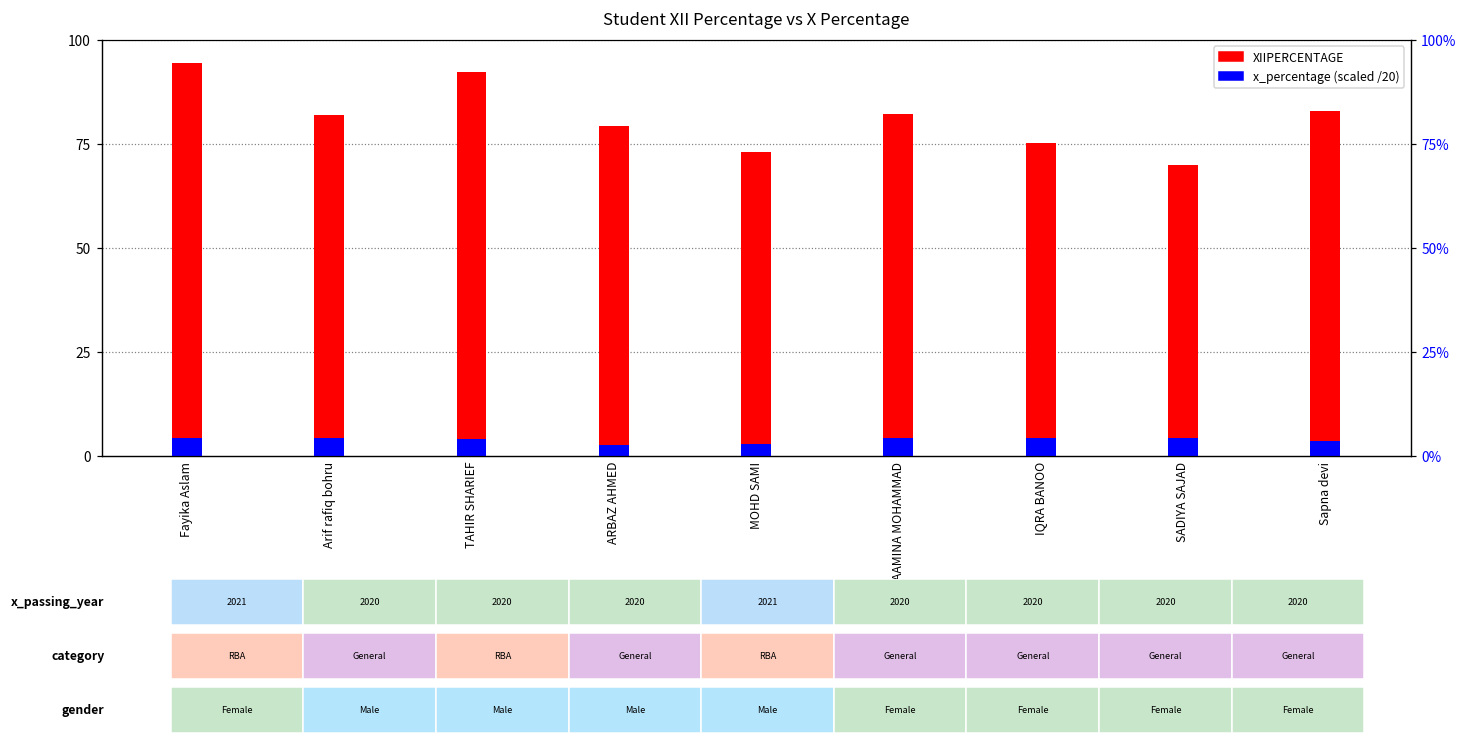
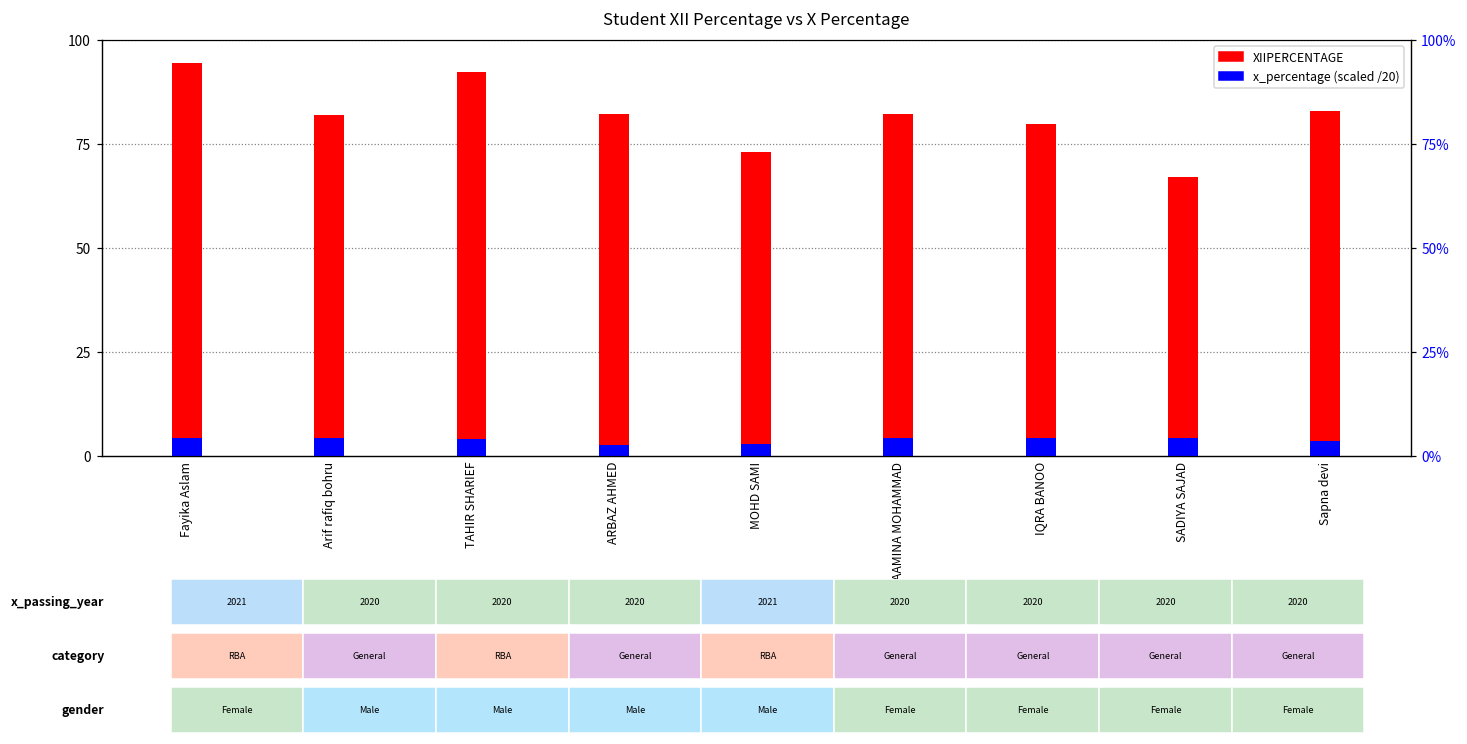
  {
    "XIIPERCENTAGE": {
      "Fayika Aslam": 94,
      "Arif rafiq bohru": 82,
      "TAHIR SHARIEF": 92,
-     "ARBAZ AHMED": 79,
+     "ARBAZ AHMED": 82,
      "MOHD SAMI": 73,
      "AAMINA MOHAMMAD": 82,
-     "IQRA BANOO": 75,
-     "SADIYA SAJAD": 70,
+     "IQRA BANOO": 80,
+     "SADIYA SAJAD": 67,
      "Sapna devi": 83
    }
  }
